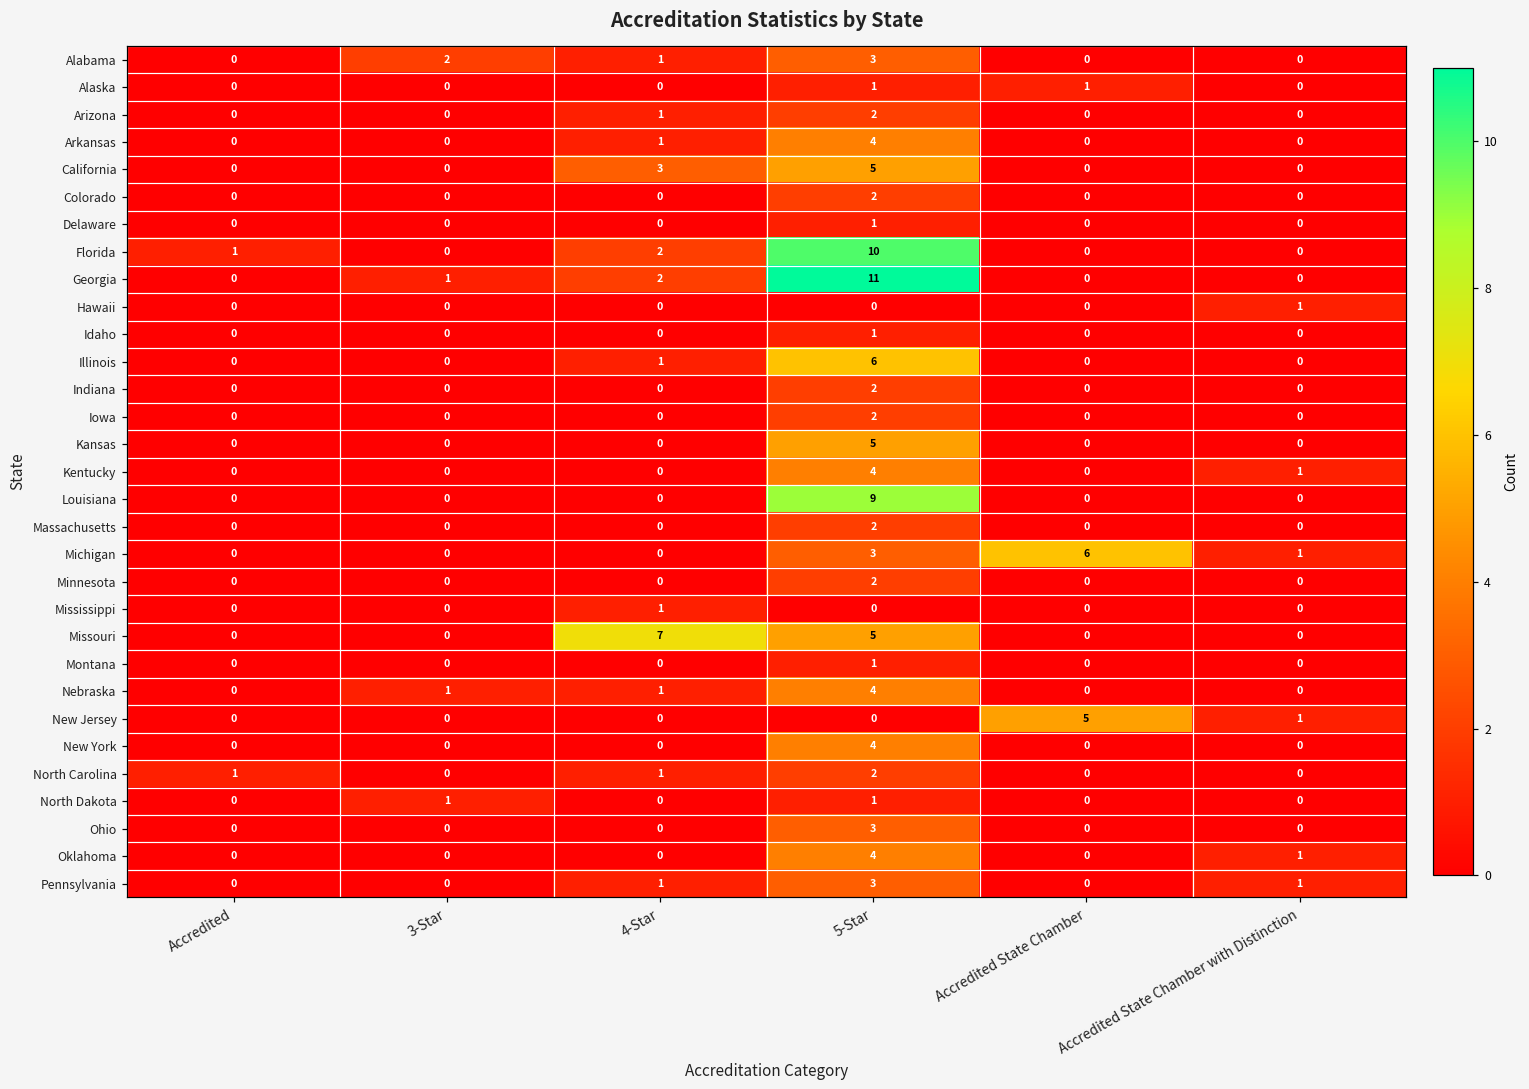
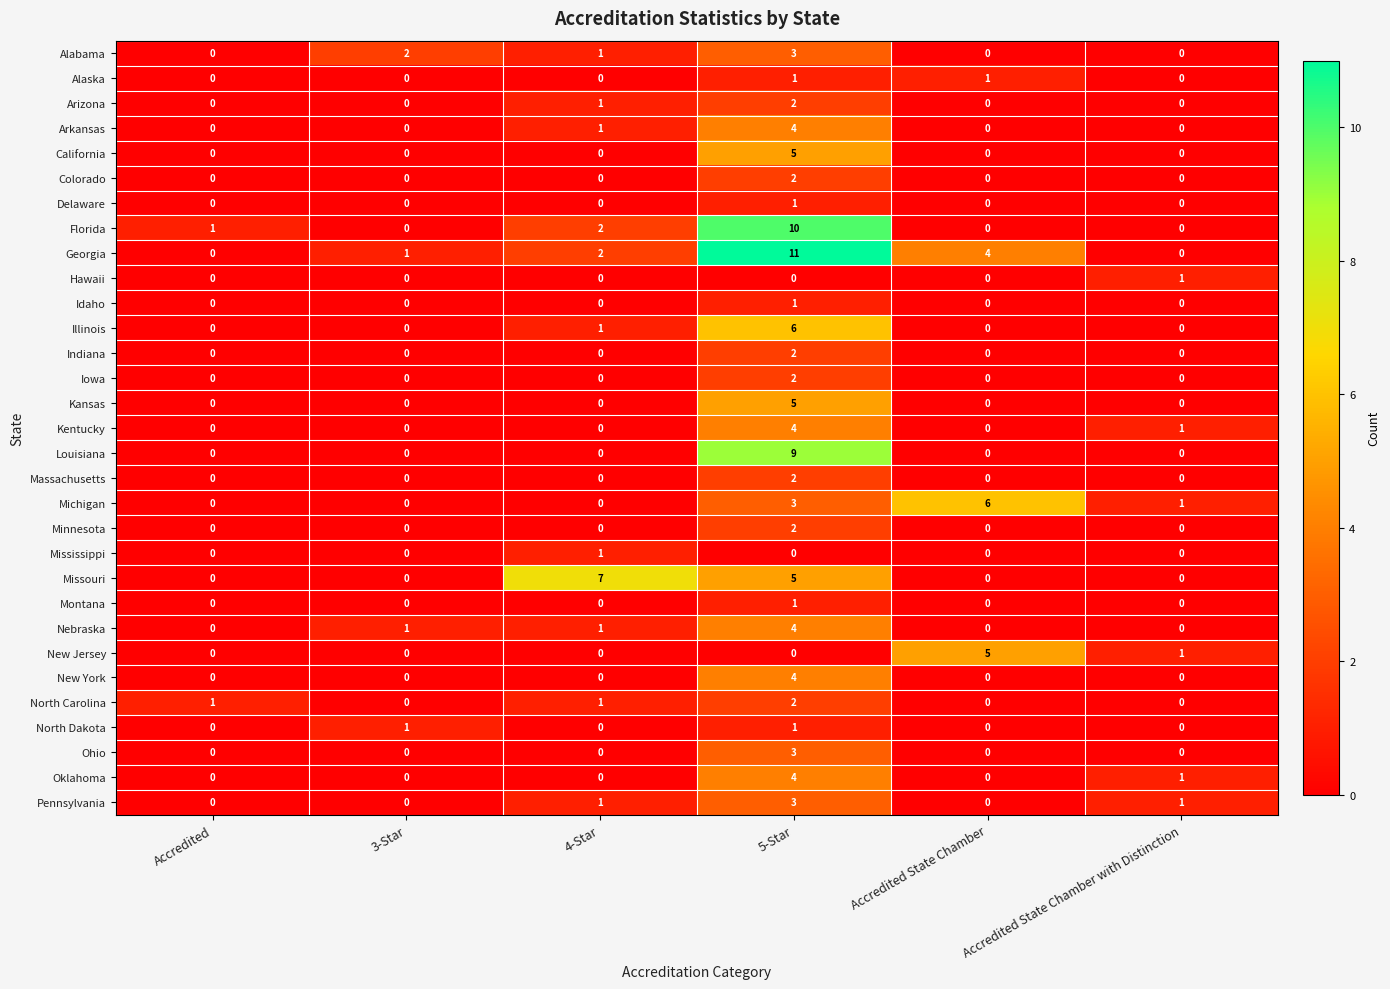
  {
    "Alabama": {
      "Accredited": 0,
      "3-Star": 2,
      "4-Star": 1,
      "5-Star": 3,
      "Accredited State Chamber": 0,
      "Accredited State Chamber with Distinction": 0
    },
    "Alaska": {
      "Accredited": 0,
      "3-Star": 0,
      "4-Star": 0,
      "5-Star": 1,
      "Accredited State Chamber": 1,
      "Accredited State Chamber with Distinction": 0
    },
    "Arizona": {
      "Accredited": 0,
      "3-Star": 0,
      "4-Star": 1,
      "5-Star": 2,
      "Accredited State Chamber": 0,
      "Accredited State Chamber with Distinction": 0
    },
    "Arkansas": {
      "Accredited": 0,
      "3-Star": 0,
      "4-Star": 1,
      "5-Star": 4,
      "Accredited State Chamber": 0,
      "Accredited State Chamber with Distinction": 0
    },
    "California": {
      "Accredited": 0,
      "3-Star": 0,
-     "4-Star": 3,
+     "4-Star": 0,
      "5-Star": 5,
      "Accredited State Chamber": 0,
      "Accredited State Chamber with Distinction": 0
    },
    "Colorado": {
      "Accredited": 0,
      "3-Star": 0,
      "4-Star": 0,
      "5-Star": 2,
      "Accredited State Chamber": 0,
      "Accredited State Chamber with Distinction": 0
    },
    "Delaware": {
      "Accredited": 0,
      "3-Star": 0,
      "4-Star": 0,
      "5-Star": 1,
      "Accredited State Chamber": 0,
      "Accredited State Chamber with Distinction": 0
    },
    "Florida": {
      "Accredited": 1,
      "3-Star": 0,
      "4-Star": 2,
      "5-Star": 10,
      "Accredited State Chamber": 0,
      "Accredited State Chamber with Distinction": 0
    },
    "Georgia": {
      "Accredited": 0,
      "3-Star": 1,
      "4-Star": 2,
      "5-Star": 11,
-     "Accredited State Chamber": 0,
+     "Accredited State Chamber": 4,
      "Accredited State Chamber with Distinction": 0
    },
    "Hawaii": {
      "Accredited": 0,
      "3-Star": 0,
      "4-Star": 0,
      "5-Star": 0,
      "Accredited State Chamber": 0,
      "Accredited State Chamber with Distinction": 1
    },
    "Idaho": {
      "Accredited": 0,
      "3-Star": 0,
      "4-Star": 0,
      "5-Star": 1,
      "Accredited State Chamber": 0,
      "Accredited State Chamber with Distinction": 0
    },
    "Illinois": {
      "Accredited": 0,
      "3-Star": 0,
      "4-Star": 1,
      "5-Star": 6,
      "Accredited State Chamber": 0,
      "Accredited State Chamber with Distinction": 0
    },
    "Indiana": {
      "Accredited": 0,
      "3-Star": 0,
      "4-Star": 0,
      "5-Star": 2,
      "Accredited State Chamber": 0,
      "Accredited State Chamber with Distinction": 0
    },
    "Iowa": {
      "Accredited": 0,
      "3-Star": 0,
      "4-Star": 0,
      "5-Star": 2,
      "Accredited State Chamber": 0,
      "Accredited State Chamber with Distinction": 0
    },
    "Kansas": {
      "Accredited": 0,
      "3-Star": 0,
      "4-Star": 0,
      "5-Star": 5,
      "Accredited State Chamber": 0,
      "Accredited State Chamber with Distinction": 0
    },
    "Kentucky": {
      "Accredited": 0,
      "3-Star": 0,
      "4-Star": 0,
      "5-Star": 4,
      "Accredited State Chamber": 0,
      "Accredited State Chamber with Distinction": 1
    },
    "Louisiana": {
      "Accredited": 0,
      "3-Star": 0,
      "4-Star": 0,
      "5-Star": 9,
      "Accredited State Chamber": 0,
      "Accredited State Chamber with Distinction": 0
    },
    "Massachusetts": {
      "Accredited": 0,
      "3-Star": 0,
      "4-Star": 0,
      "5-Star": 2,
      "Accredited State Chamber": 0,
      "Accredited State Chamber with Distinction": 0
    },
    "Michigan": {
      "Accredited": 0,
      "3-Star": 0,
      "4-Star": 0,
      "5-Star": 3,
      "Accredited State Chamber": 6,
      "Accredited State Chamber with Distinction": 1
    },
    "Minnesota": {
      "Accredited": 0,
      "3-Star": 0,
      "4-Star": 0,
      "5-Star": 2,
      "Accredited State Chamber": 0,
      "Accredited State Chamber with Distinction": 0
    },
    "Mississippi": {
      "Accredited": 0,
      "3-Star": 0,
      "4-Star": 1,
      "5-Star": 0,
      "Accredited State Chamber": 0,
      "Accredited State Chamber with Distinction": 0
    },
    "Missouri": {
      "Accredited": 0,
      "3-Star": 0,
      "4-Star": 7,
      "5-Star": 5,
      "Accredited State Chamber": 0,
      "Accredited State Chamber with Distinction": 0
    },
    "Montana": {
      "Accredited": 0,
      "3-Star": 0,
      "4-Star": 0,
      "5-Star": 1,
      "Accredited State Chamber": 0,
      "Accredited State Chamber with Distinction": 0
    },
    "Nebraska": {
      "Accredited": 0,
      "3-Star": 1,
      "4-Star": 1,
      "5-Star": 4,
      "Accredited State Chamber": 0,
      "Accredited State Chamber with Distinction": 0
    },
    "New Jersey": {
      "Accredited": 0,
      "3-Star": 0,
      "4-Star": 0,
      "5-Star": 0,
      "Accredited State Chamber": 5,
      "Accredited State Chamber with Distinction": 1
    },
    "New York": {
      "Accredited": 0,
      "3-Star": 0,
      "4-Star": 0,
      "5-Star": 4,
      "Accredited State Chamber": 0,
      "Accredited State Chamber with Distinction": 0
    },
    "North Carolina": {
      "Accredited": 1,
      "3-Star": 0,
      "4-Star": 1,
      "5-Star": 2,
      "Accredited State Chamber": 0,
      "Accredited State Chamber with Distinction": 0
    },
    "North Dakota": {
      "Accredited": 0,
      "3-Star": 1,
      "4-Star": 0,
      "5-Star": 1,
      "Accredited State Chamber": 0,
      "Accredited State Chamber with Distinction": 0
    },
    "Ohio": {
      "Accredited": 0,
      "3-Star": 0,
      "4-Star": 0,
      "5-Star": 3,
      "Accredited State Chamber": 0,
      "Accredited State Chamber with Distinction": 0
    },
    "Oklahoma": {
      "Accredited": 0,
      "3-Star": 0,
      "4-Star": 0,
      "5-Star": 4,
      "Accredited State Chamber": 0,
      "Accredited State Chamber with Distinction": 1
    },
    "Pennsylvania": {
      "Accredited": 0,
      "3-Star": 0,
      "4-Star": 1,
      "5-Star": 3,
      "Accredited State Chamber": 0,
      "Accredited State Chamber with Distinction": 1
    }
  }
